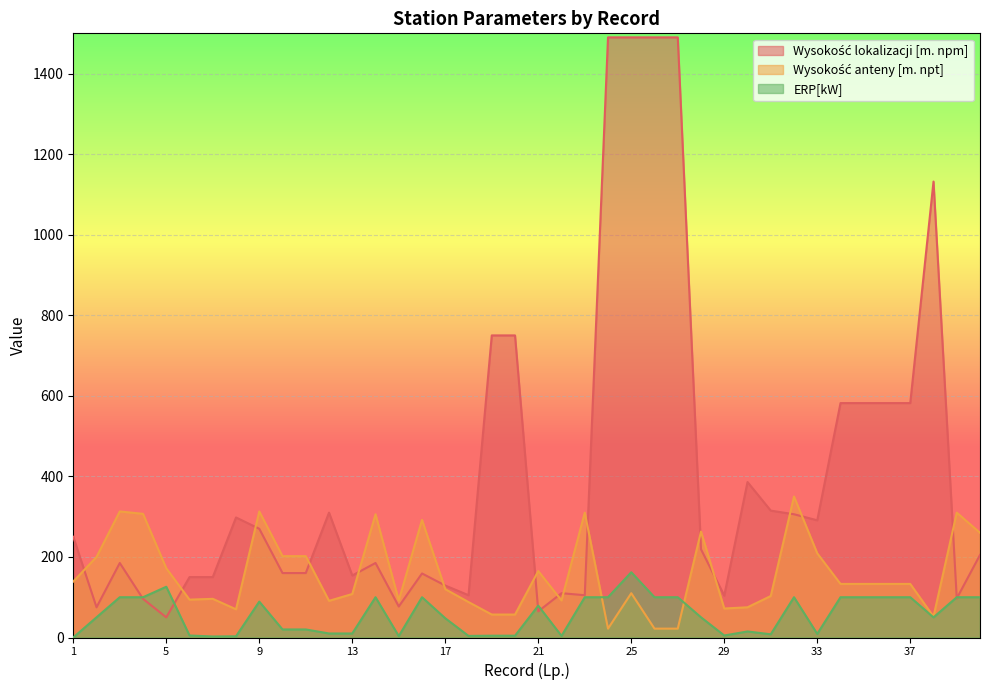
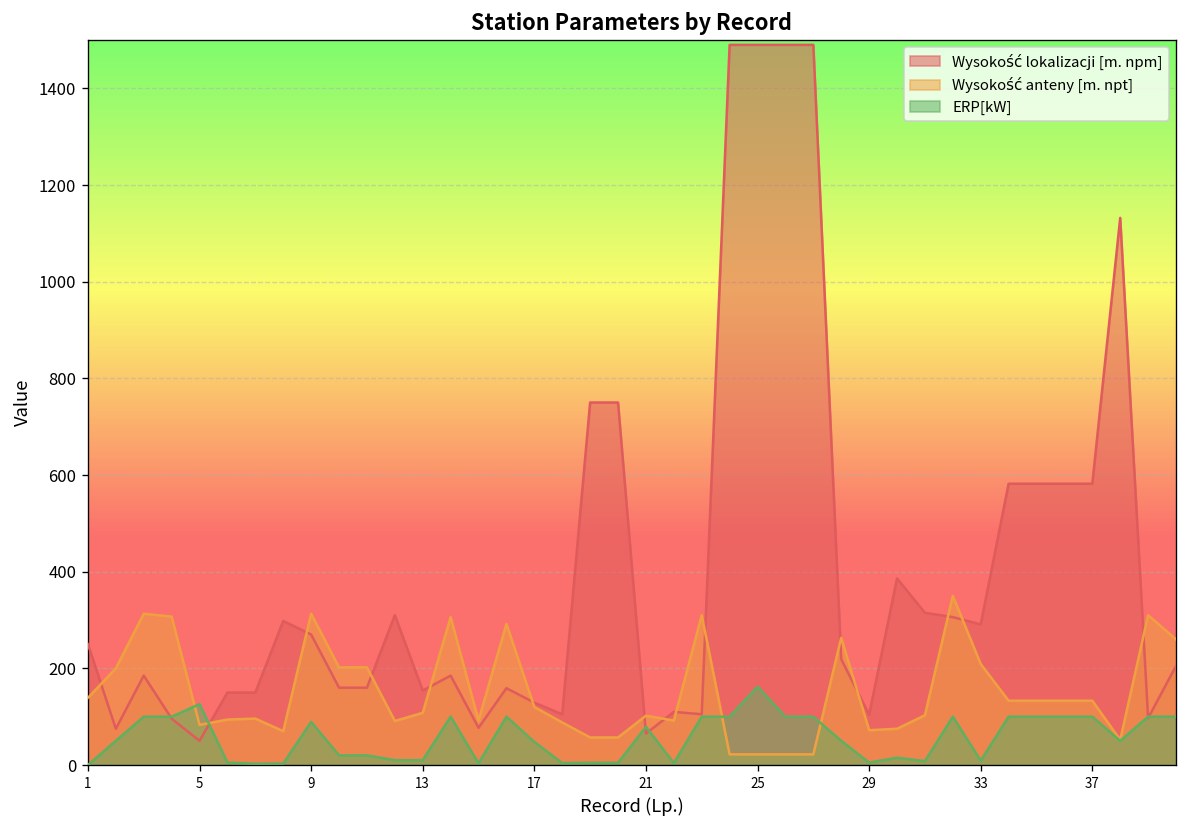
  {
    "Wysokość lokalizacji [m. npm]": {
      "1": 250,
      "5": 50,
      "9": 270,
      "13": 150,
      "17": 130,
      "21": 70,
      "25": 1490,
      "29": 100,
      "33": 290,
      "37": 580
    },
    "Wysokość anteny [m. npt]": {
      "1": 140,
-     "5": 170,
+     "5": 80,
      "9": 310,
      "13": 110,
      "17": 120,
-     "21": 170,
-     "25": 110,
+     "21": 100,
+     "25": 20,
      "29": 70,
      "33": 210,
      "37": 130
    },
    "ERP[kW]": {
      "1": 0,
      "5": 130,
      "9": 90,
      "13": 10,
      "17": 50,
      "21": 80,
      "25": 160,
      "29": 10,
      "33": 10,
      "37": 100
    }
  }
